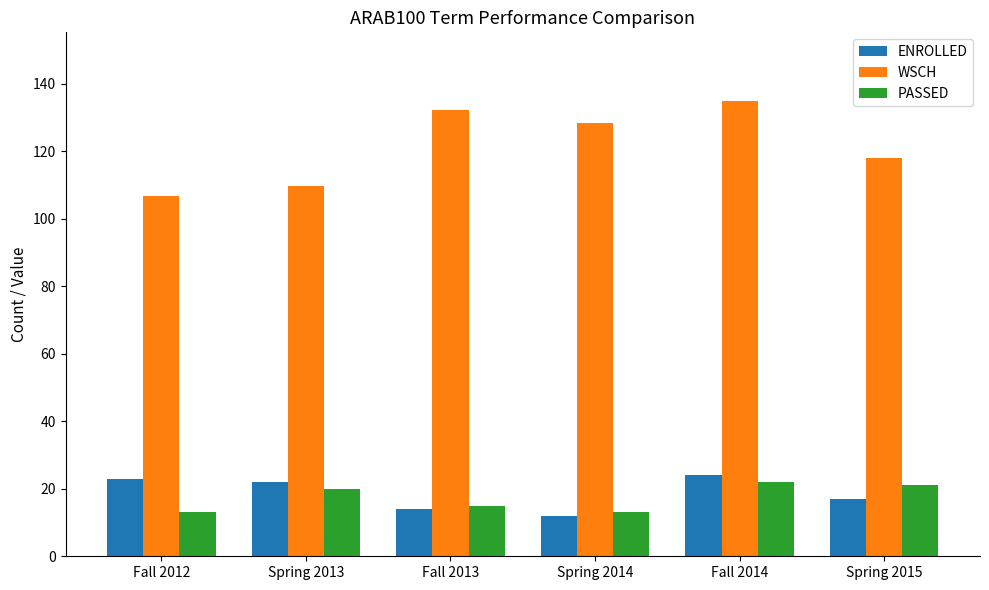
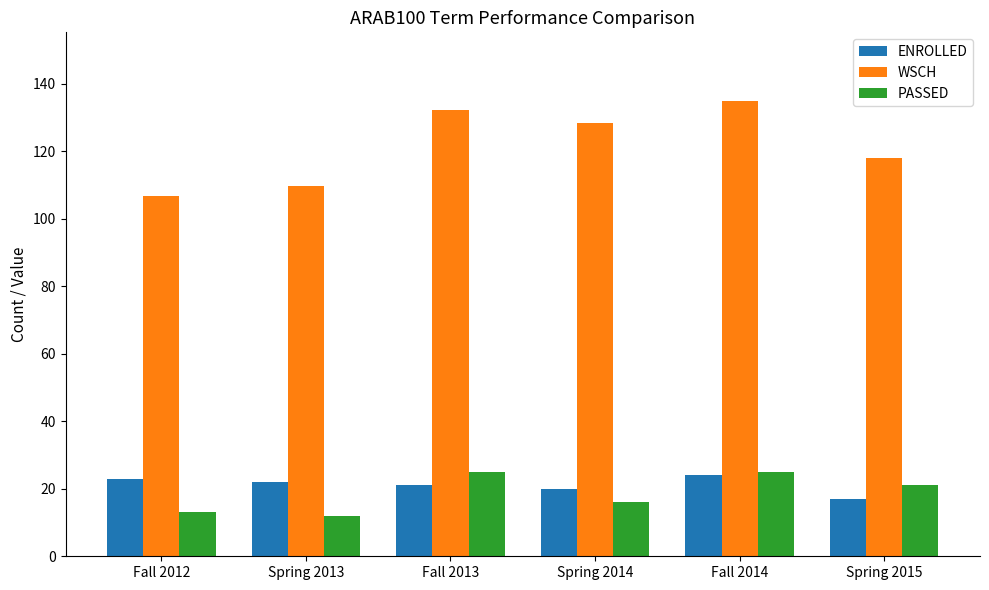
  {
    "ENROLLED": {
      "Fall 2012": 23,
      "Spring 2013": 22,
-     "Fall 2013": 14,
-     "Spring 2014": 12,
+     "Fall 2013": 21,
+     "Spring 2014": 20,
      "Fall 2014": 24,
      "Spring 2015": 17
    },
    "WSCH": {
      "Fall 2012": 107,
      "Spring 2013": 110,
      "Fall 2013": 132,
      "Spring 2014": 129,
      "Fall 2014": 135,
      "Spring 2015": 118
    },
    "PASSED": {
      "Fall 2012": 13,
-     "Spring 2013": 20,
-     "Fall 2013": 15,
-     "Spring 2014": 13,
-     "Fall 2014": 22,
+     "Spring 2013": 12,
+     "Fall 2013": 25,
+     "Spring 2014": 16,
+     "Fall 2014": 25,
      "Spring 2015": 21
    }
  }
